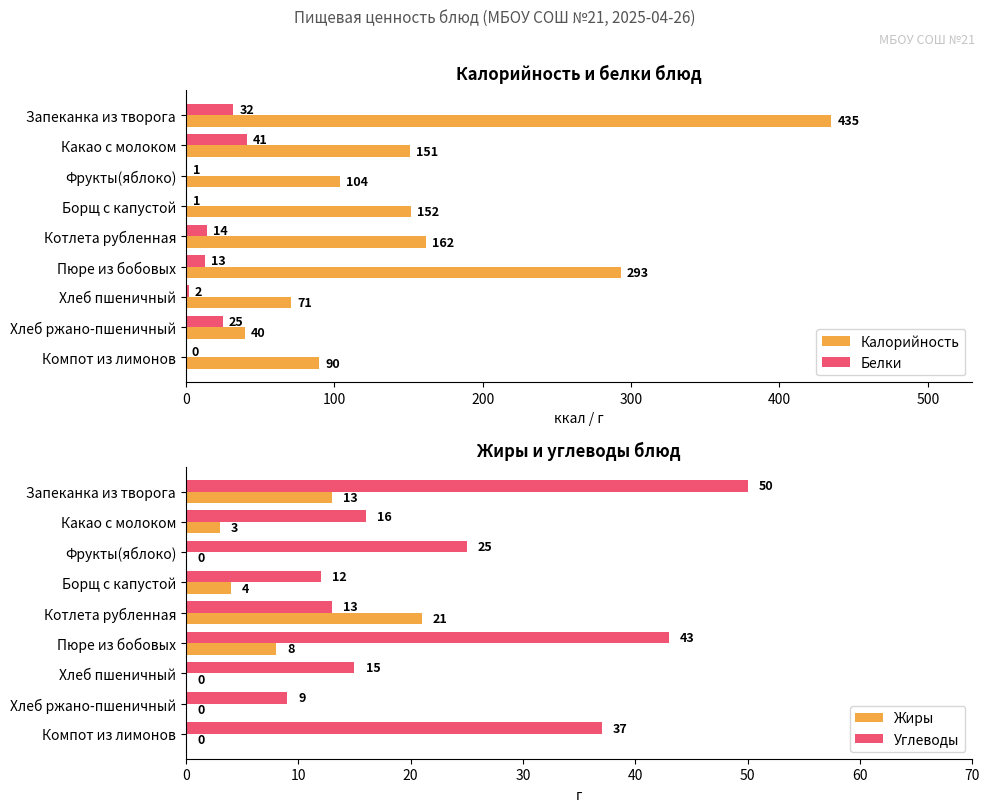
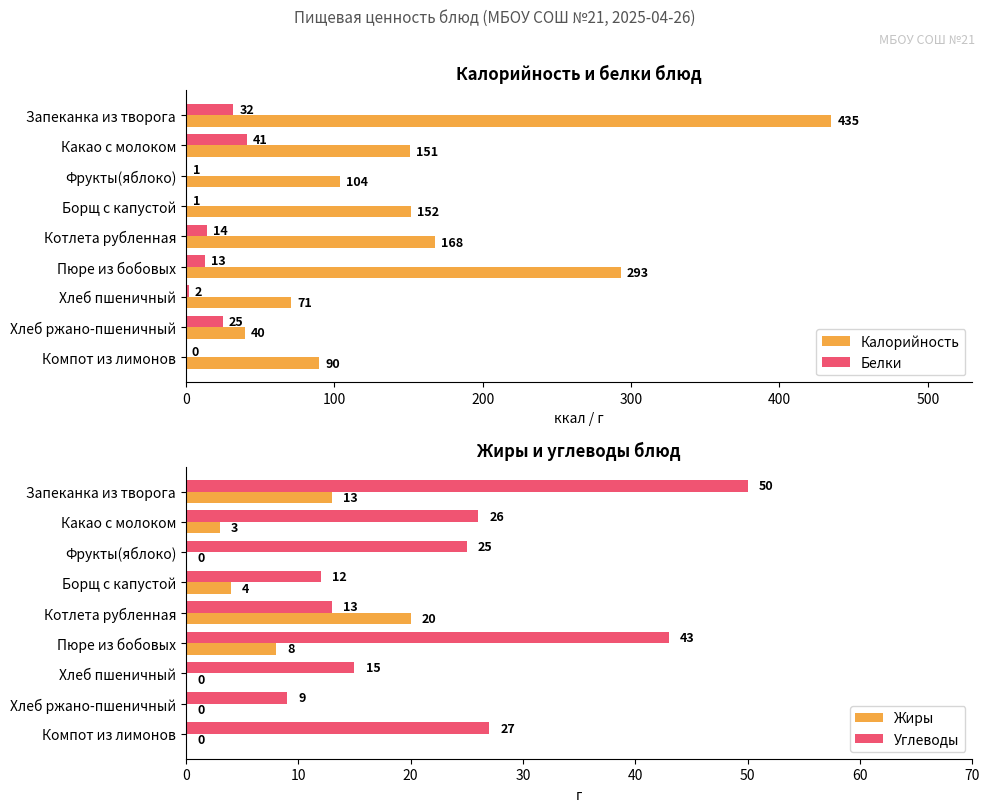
  {
    "Калорийность и белки блюд": {
      "Калорийность": {
        "Запеканка из творога": 435,
        "Какао с молоком": 151,
        "Фрукты(яблоко)": 104,
        "Борщ с капустой": 152,
-       "Котлета рубленная": 162,
+       "Котлета рубленная": 168,
        "Пюре из бобовых": 293,
        "Хлеб пшеничный": 71,
        "Хлеб ржано-пшеничный": 40,
        "Компот из лимонов": 90
      },
      "Белки": {
        "Запеканка из творога": 32,
        "Какао с молоком": 41,
        "Фрукты(яблоко)": 1,
        "Борщ с капустой": 1,
        "Котлета рубленная": 14,
        "Пюре из бобовых": 13,
        "Хлеб пшеничный": 2,
        "Хлеб ржано-пшеничный": 25,
        "Компот из лимонов": 0
      }
    },
    "Жиры и углеводы блюд": {
      "Жиры": {
        "Запеканка из творога": 13,
        "Какао с молоком": 3,
        "Фрукты(яблоко)": 0,
        "Борщ с капустой": 4,
-       "Котлета рубленная": 21,
+       "Котлета рубленная": 20,
        "Пюре из бобовых": 8,
        "Хлеб пшеничный": 0,
        "Хлеб ржано-пшеничный": 0,
        "Компот из лимонов": 0
      },
      "Углеводы": {
        "Запеканка из творога": 50,
-       "Какао с молоком": 16,
+       "Какао с молоком": 26,
        "Фрукты(яблоко)": 25,
        "Борщ с капустой": 12,
        "Котлета рубленная": 13,
        "Пюре из бобовых": 43,
        "Хлеб пшеничный": 15,
        "Хлеб ржано-пшеничный": 9,
-       "Компот из лимонов": 37
+       "Компот из лимонов": 27
      }
    }
  }
